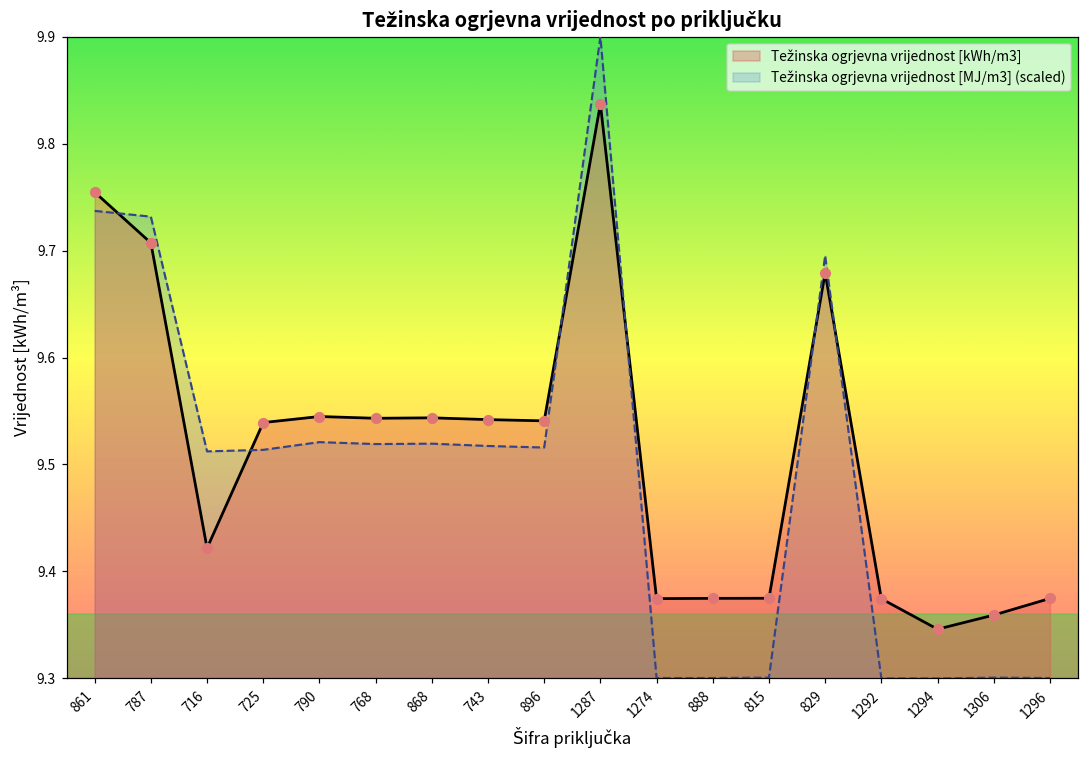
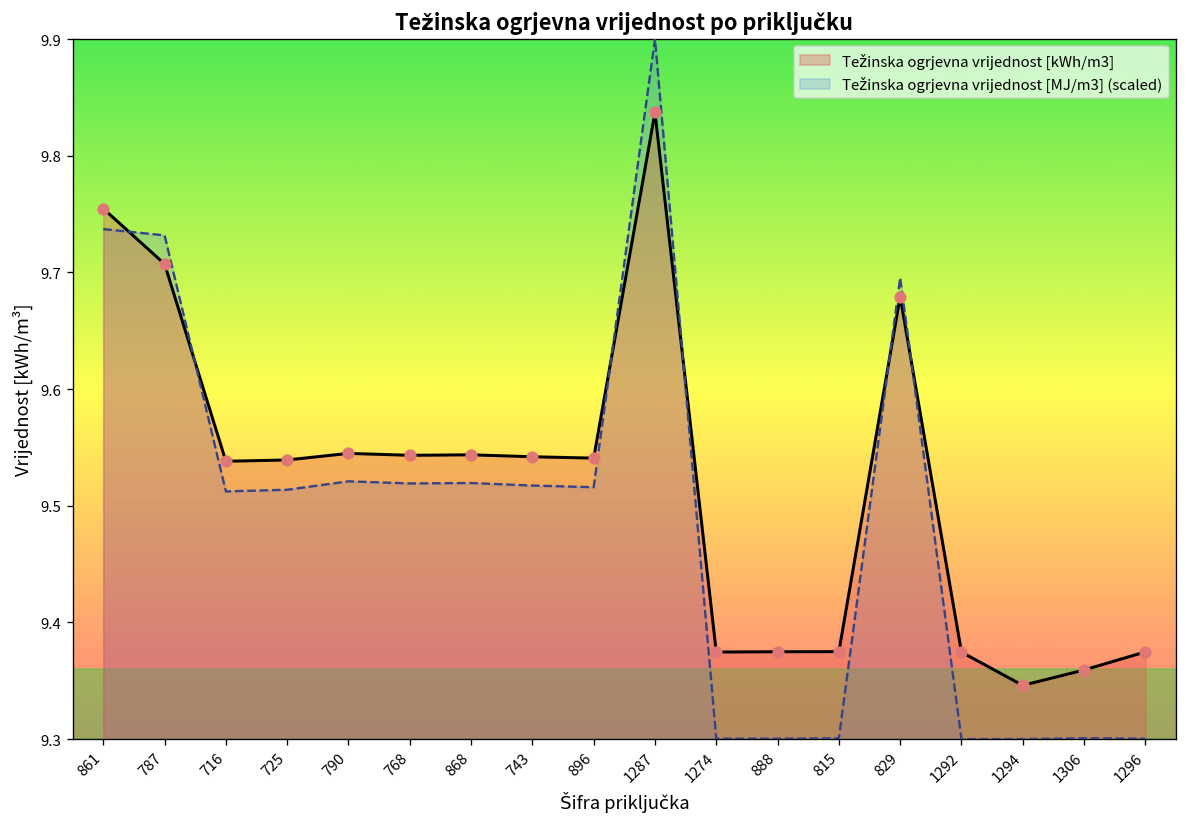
  {
    "Težinska ogrjevna vrijednost [kWh/m3]": {
      "861": 9.75,
      "787": 9.71,
-     "716": 9.42,
+     "716": 9.54,
      "725": 9.54,
      "790": 9.54,
      "768": 9.54,
      "868": 9.54,
      "743": 9.54,
      "896": 9.54,
      "1287": 9.84,
      "1274": 9.37,
      "888": 9.37,
      "815": 9.37,
      "829": 9.68,
      "1292": 9.37,
      "1296": 9.37
    },
    "Težinska ogrjevna vrijednost [MJ/m3] (scaled)": {
      "861": 9.74,
      "787": 9.73,
      "716": 9.51,
      "725": 9.51,
      "790": 9.52,
      "768": 9.52,
      "868": 9.52,
      "743": 9.52,
      "896": 9.52,
      "1287": 9.90,
      "829": 9.70
    }
  }
